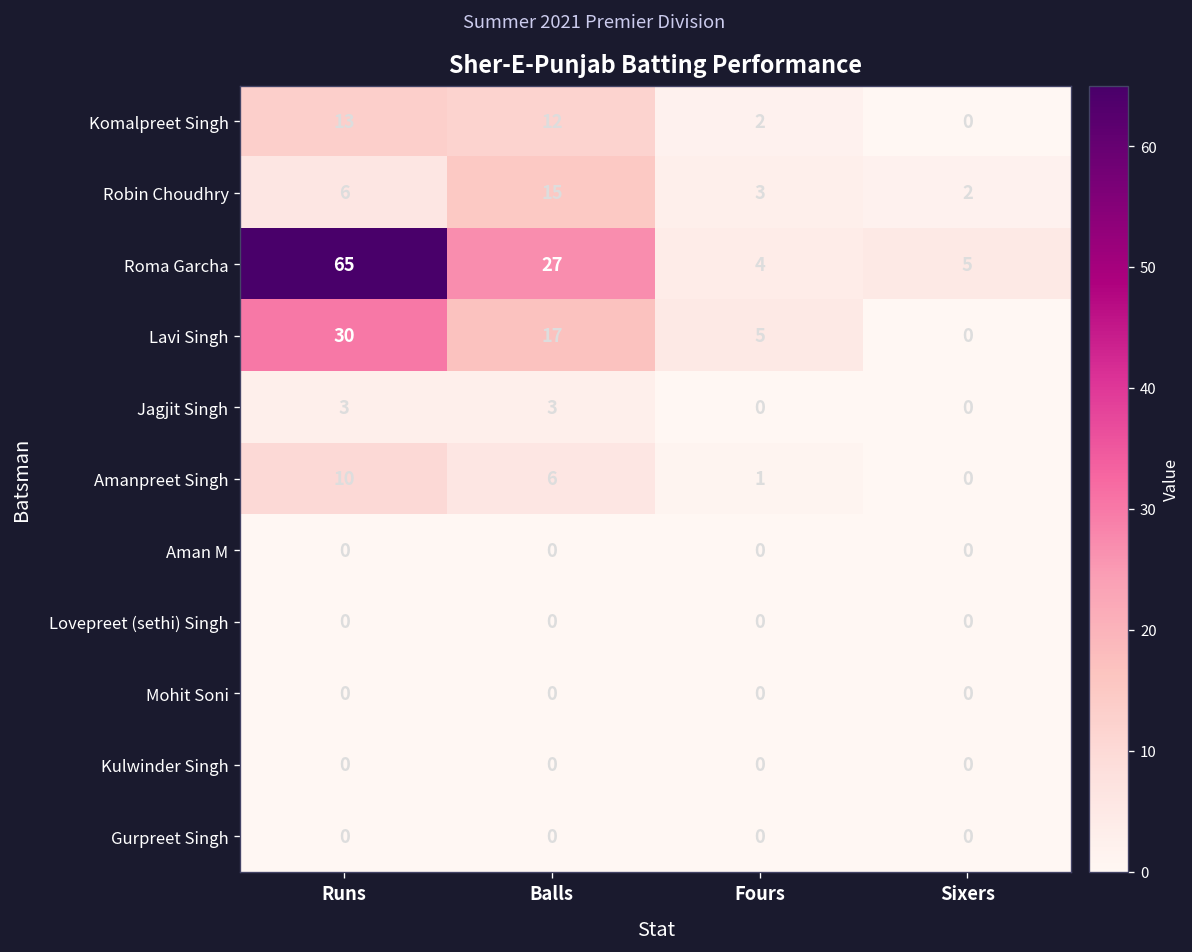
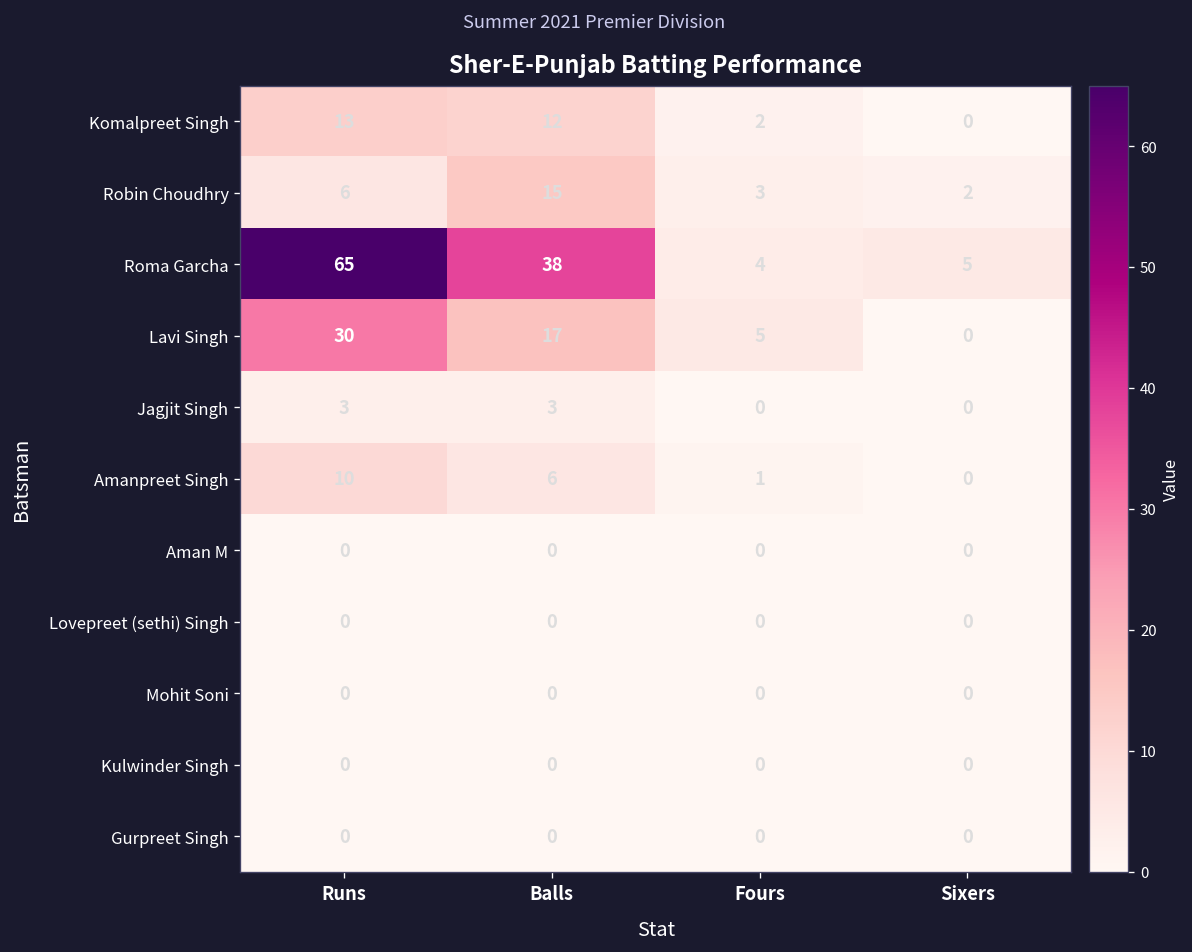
  {
    "Roma Garcha": {
      "Runs": 65,
-     "Balls": 27
+     "Balls": 38
    },
    "Lavi Singh": {
      "Runs": 30
    }
  }
